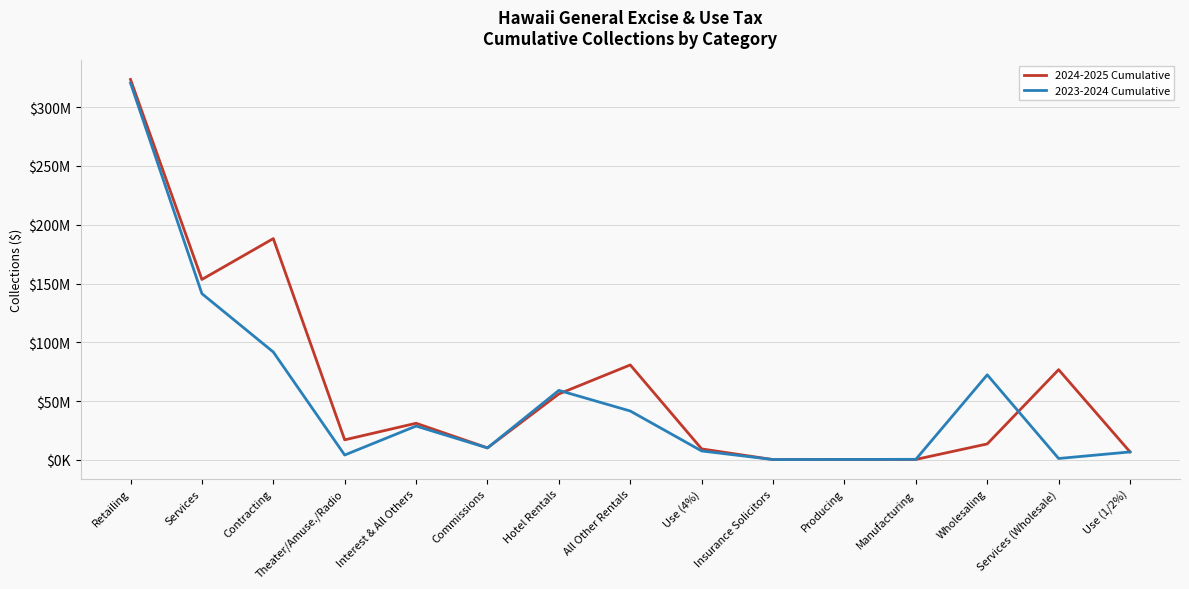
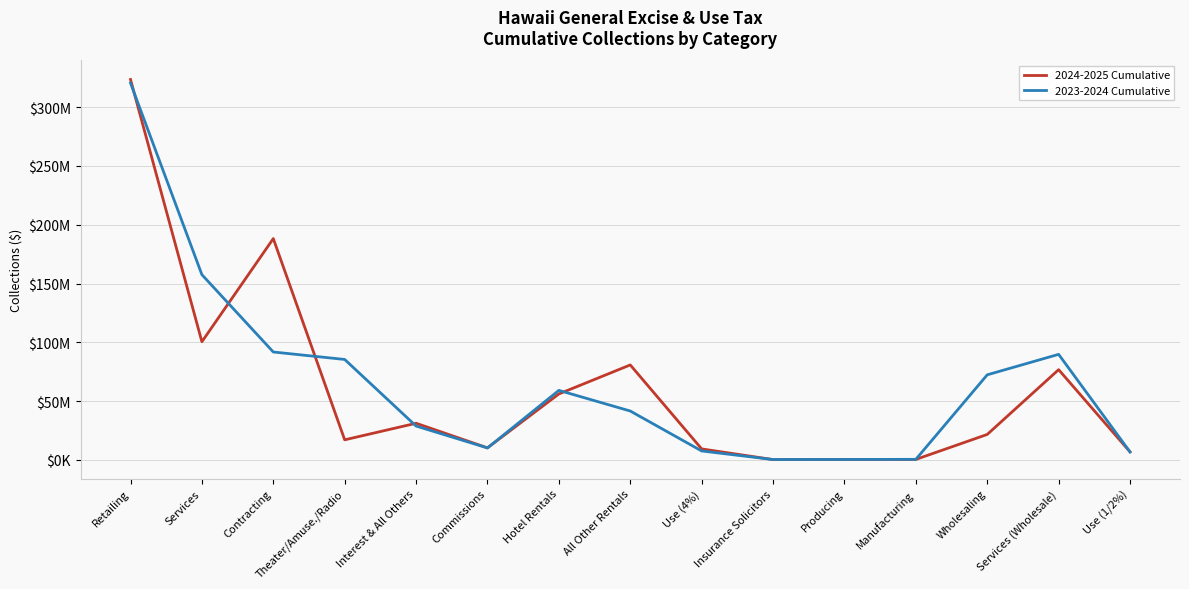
  {
    "2024-2025 Cumulative": {
      "Retailing": "$324000000",
-     "Services": "$153000000",
+     "Services": "$100000000",
      "Contracting": "$188000000",
      "Theater/Amuse./Radio": "$17000000",
      "Interest & All Others": "$31000000",
      "Hotel Rentals": "$56000000",
      "All Other Rentals": "$81000000",
-     "Wholesaling": "$14000000",
+     "Wholesaling": "$22000000",
      "Services (Wholesale)": "$77000000"
    },
    "2023-2024 Cumulative": {
      "Retailing": "$321000000",
-     "Services": "$141000000",
+     "Services": "$158000000",
      "Contracting": "$92000000",
-     "Theater/Amuse./Radio": "$4000000",
+     "Theater/Amuse./Radio": "$85000000",
      "Interest & All Others": "$29000000",
      "Hotel Rentals": "$59000000",
      "All Other Rentals": "$42000000",
      "Wholesaling": "$72000000",
-     "Services (Wholesale)": "$1000000"
+     "Services (Wholesale)": "$90000000"
    }
  }
